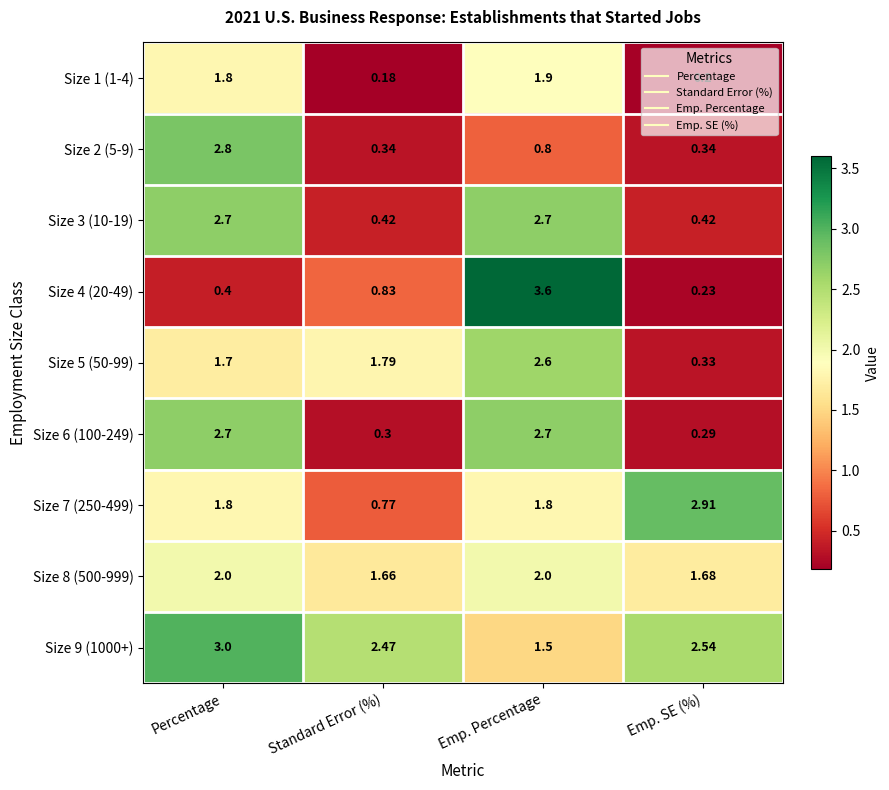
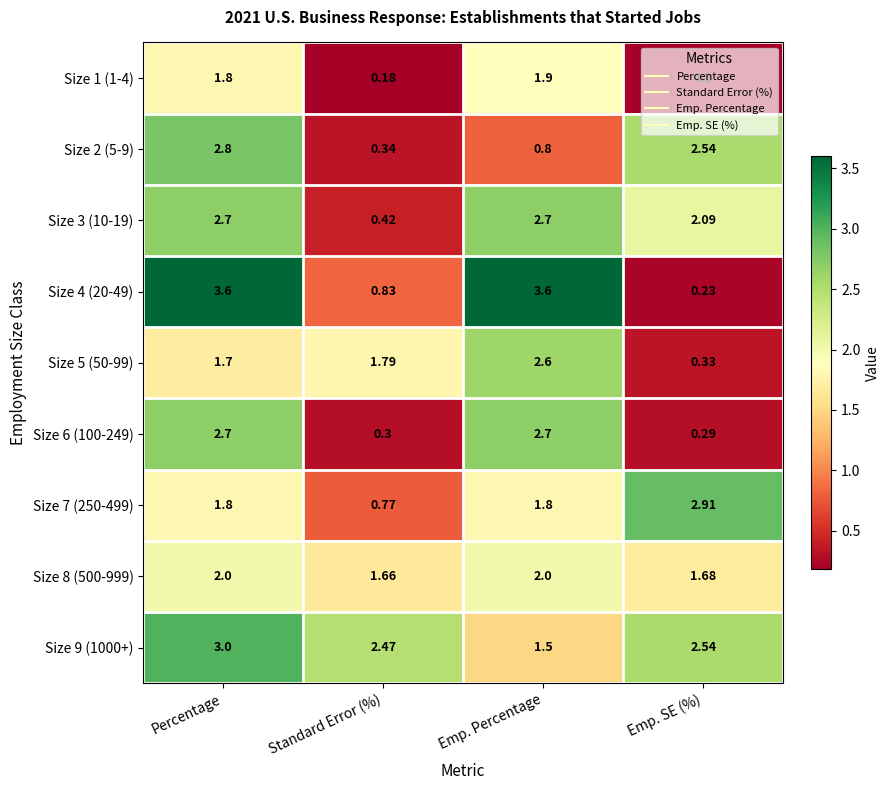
  {
    "Size 1 (1-4)": {
      "Percentage": 1.8,
      "Standard Error (%)": 0.18,
      "Emp. Percentage": 1.9
    },
    "Size 2 (5-9)": {
      "Percentage": 2.8,
      "Standard Error (%)": 0.34,
      "Emp. Percentage": 0.8,
-     "Emp. SE (%)": 0.34
+     "Emp. SE (%)": 2.54
    },
    "Size 3 (10-19)": {
      "Percentage": 2.7,
      "Standard Error (%)": 0.42,
      "Emp. Percentage": 2.7,
-     "Emp. SE (%)": 0.42
+     "Emp. SE (%)": 2.09
    },
    "Size 4 (20-49)": {
-     "Percentage": 0.4,
+     "Percentage": 3.6,
      "Standard Error (%)": 0.83,
      "Emp. Percentage": 3.6,
      "Emp. SE (%)": 0.23
    },
    "Size 5 (50-99)": {
      "Percentage": 1.7,
      "Standard Error (%)": 1.79,
      "Emp. Percentage": 2.6,
      "Emp. SE (%)": 0.33
    },
    "Size 6 (100-249)": {
      "Percentage": 2.7,
      "Standard Error (%)": 0.3,
      "Emp. Percentage": 2.7,
      "Emp. SE (%)": 0.29
    },
    "Size 7 (250-499)": {
      "Percentage": 1.8,
      "Standard Error (%)": 0.77,
      "Emp. Percentage": 1.8,
      "Emp. SE (%)": 2.91
    },
    "Size 8 (500-999)": {
      "Percentage": 2.0,
      "Standard Error (%)": 1.66,
      "Emp. Percentage": 2.0,
      "Emp. SE (%)": 1.68
    },
    "Size 9 (1000+)": {
      "Percentage": 3.0,
      "Standard Error (%)": 2.47,
      "Emp. Percentage": 1.5,
      "Emp. SE (%)": 2.54
    }
  }
